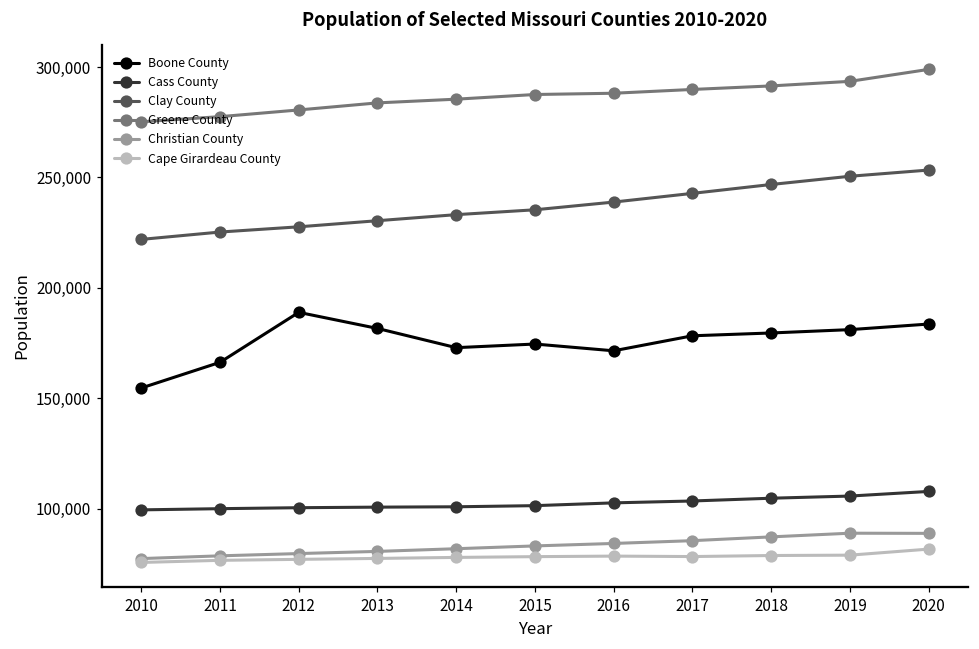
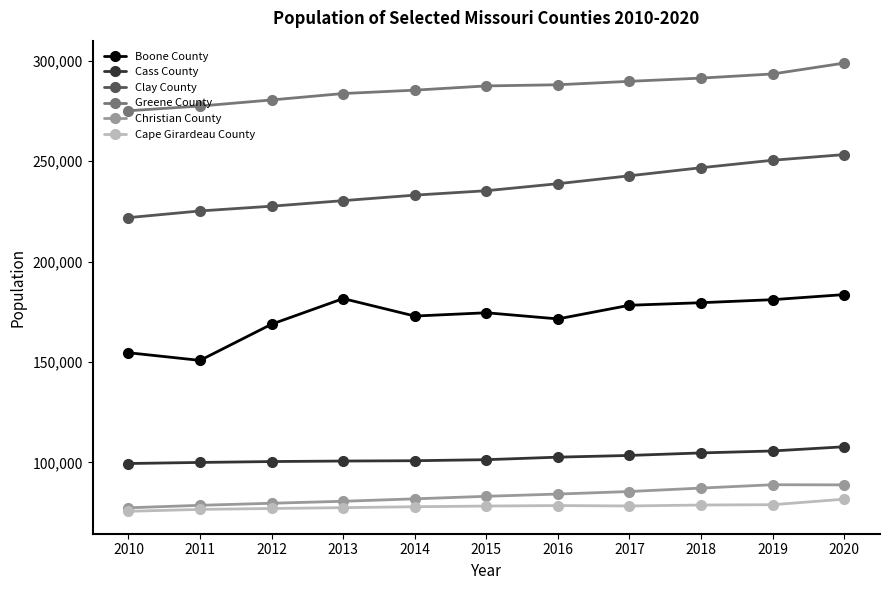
  {
    "Boone County": {
      "2010": "155,000",
-     "2011": "166,000",
-     "2012": "189,000",
+     "2011": "151,000",
+     "2012": "169,000",
      "2013": "182,000",
      "2014": "173,000",
      "2015": "175,000",
      "2016": "172,000",
      "2017": "178,000",
      "2018": "180,000",
      "2019": "181,000",
      "2020": "184,000"
    }
  }
